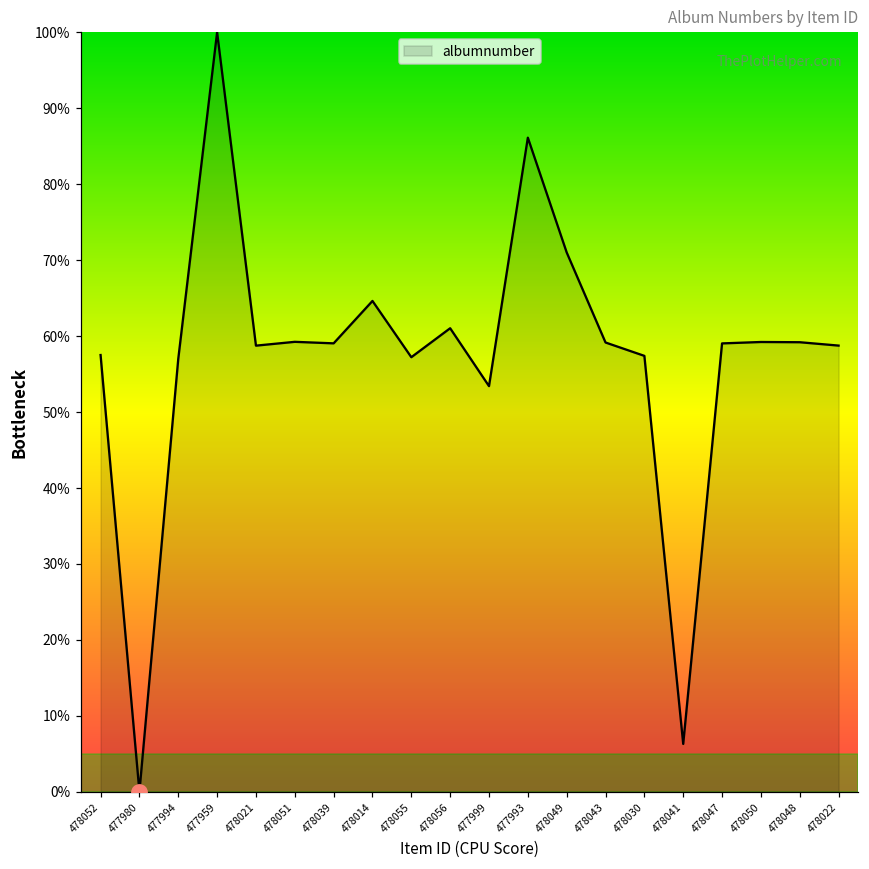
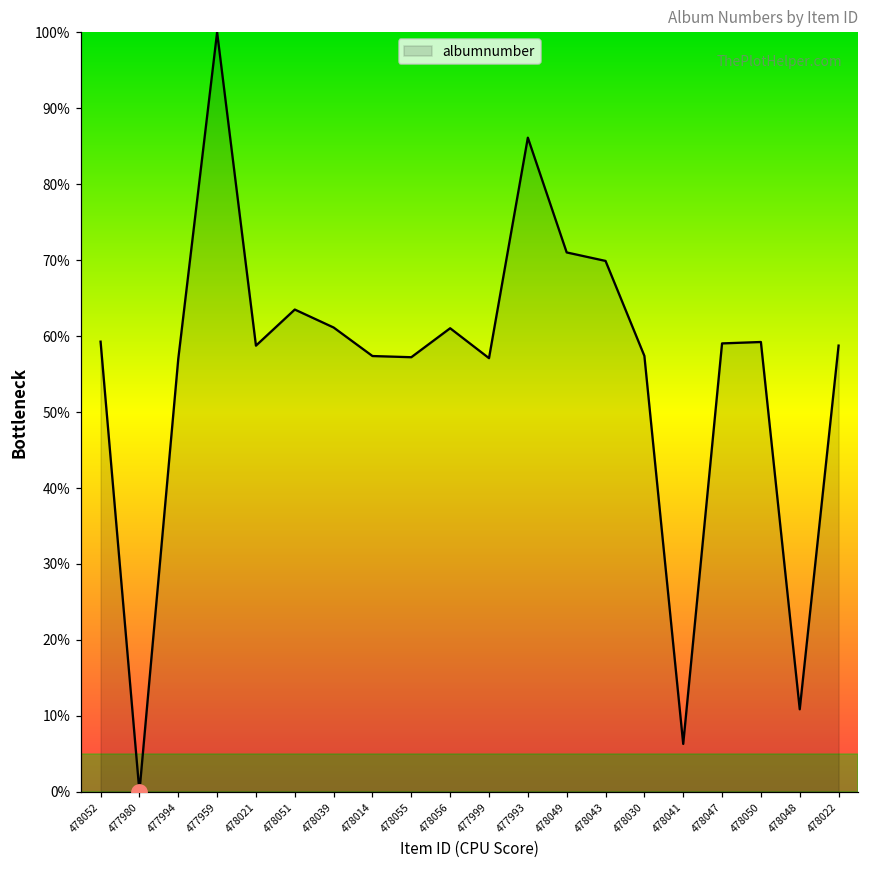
  {
    "albumnumber": {
-     "478052": "58%",
+     "478052": "59%",
      "477994": "57%",
      "477959": "100%",
      "478021": "59%",
-     "478051": "59%",
-     "478039": "59%",
-     "478014": "65%",
+     "478051": "63%",
+     "478039": "61%",
+     "478014": "57%",
      "478055": "57%",
      "478056": "61%",
-     "477999": "53%",
+     "477999": "57%",
      "477993": "86%",
      "478049": "71%",
-     "478043": "59%",
+     "478043": "70%",
      "478030": "57%",
      "478041": "6%",
      "478047": "59%",
      "478050": "59%",
-     "478048": "59%",
+     "478048": "11%",
      "478022": "59%"
    }
  }
